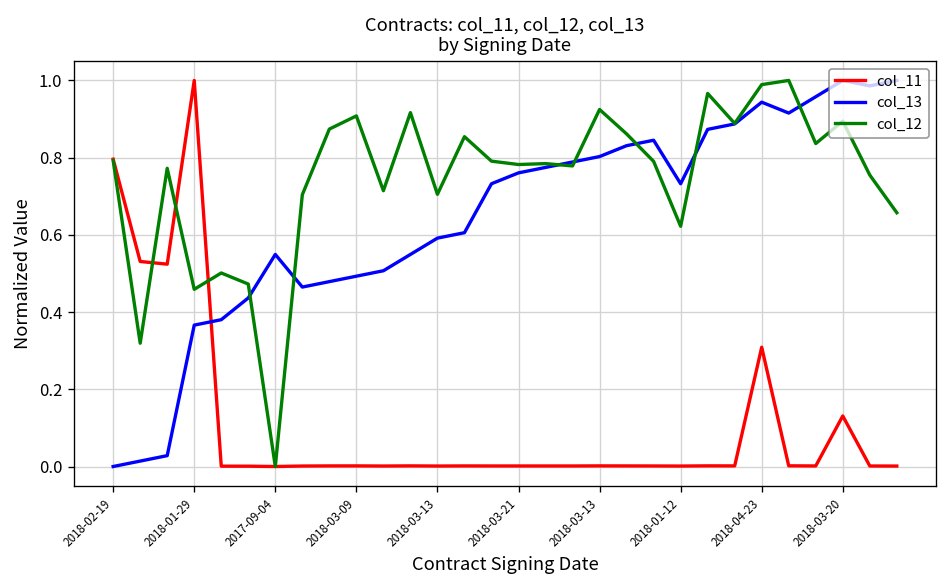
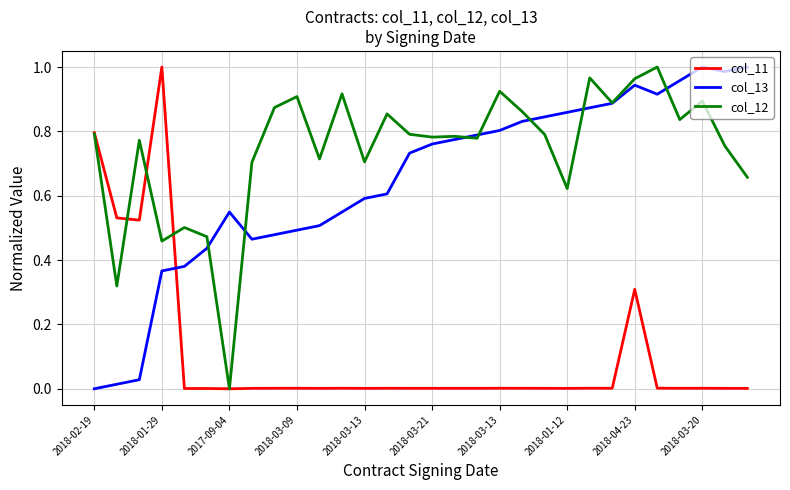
  {
    "col_11": {
      "2018-01-12": 0.00,
      "2018-04-23": 0.31,
-     "2018-03-20": 0.13
+     "2018-03-20": 0.00
    },
    "col_13": {
      "2018-02-19": 0.00,
      "2017-09-04": 0.55,
-     "2018-01-12": 0.73,
+     "2018-01-12": 0.86,
      "2018-04-23": 0.94
    },
    "col_12": {
      "2018-01-12": 0.62,
-     "2018-04-23": 0.99
+     "2018-04-23": 0.96
    }
  }
